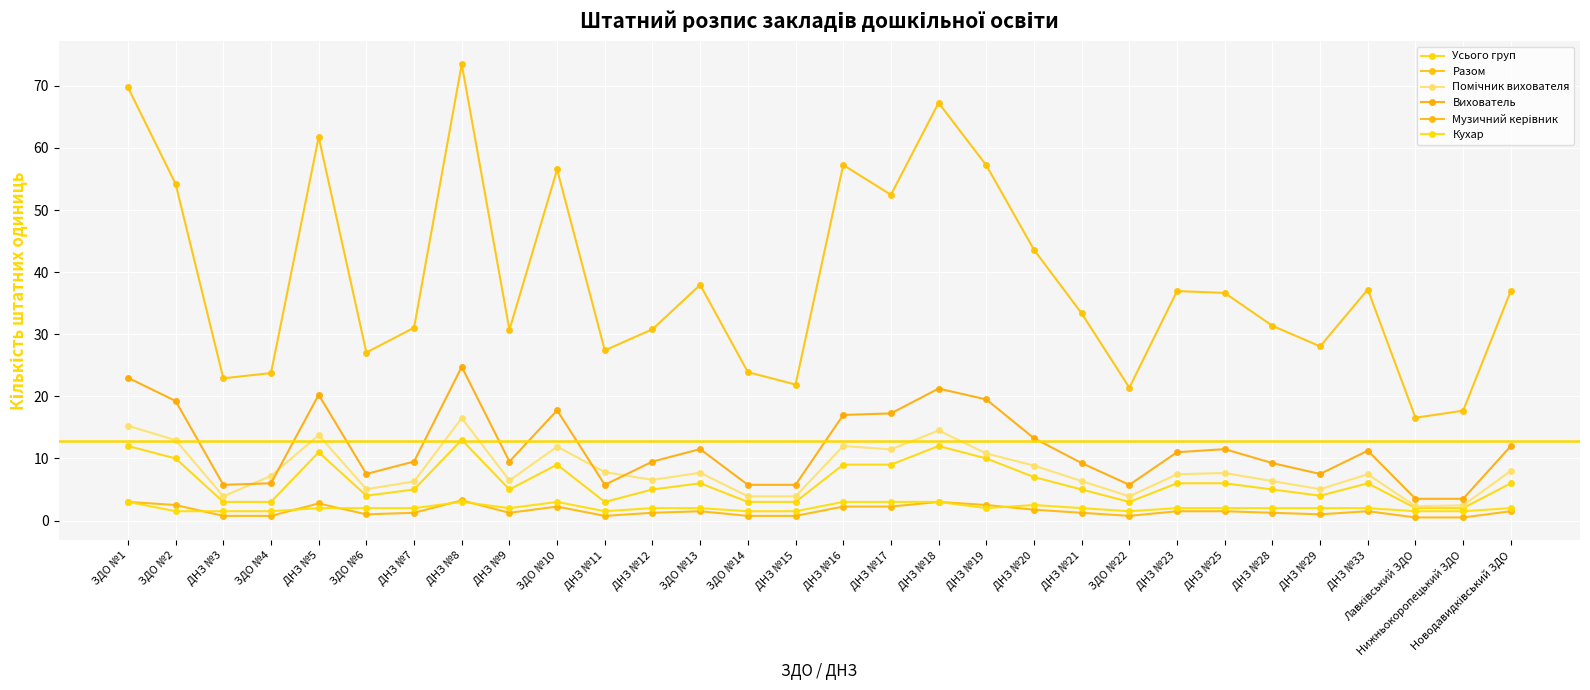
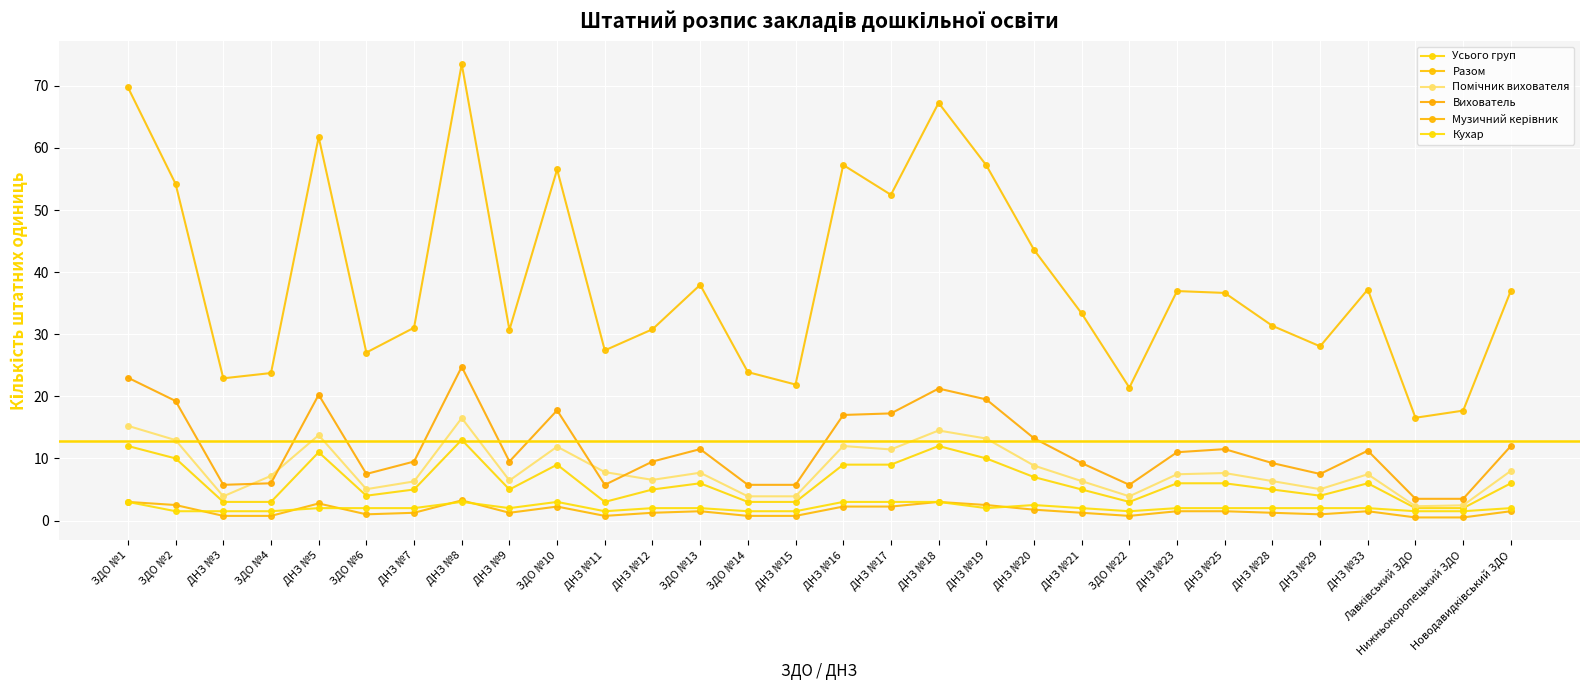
  {
    "Помічник вихователя": {
      "ЗДО №1": 15,
      "ЗДО №2": 13,
      "ДНЗ №3": 4,
      "ЗДО №4": 7,
      "ДНЗ №5": 14,
      "ЗДО №6": 5,
      "ДНЗ №7": 6,
      "ДНЗ №8": 17,
      "ДНЗ №9": 6,
      "ЗДО №10": 12,
      "ДНЗ №11": 8,
      "ДНЗ №12": 7,
      "ЗДО №13": 8,
      "ЗДО №14": 4,
      "ДНЗ №15": 4,
      "ДНЗ №16": 12,
      "ДНЗ №17": 11,
      "ДНЗ №18": 15,
-     "ДНЗ №19": 11,
+     "ДНЗ №19": 13,
      "ДНЗ №20": 9,
      "ДНЗ №21": 6,
      "ЗДО №22": 4,
      "ДНЗ №23": 7,
      "ДНЗ №25": 8,
      "ДНЗ №28": 6,
      "ДНЗ №29": 5,
      "ДНЗ №33": 7,
      "Нижньокоропецький ЗДО": 2,
      "Новодавидківський ЗДО": 8
    }
  }
